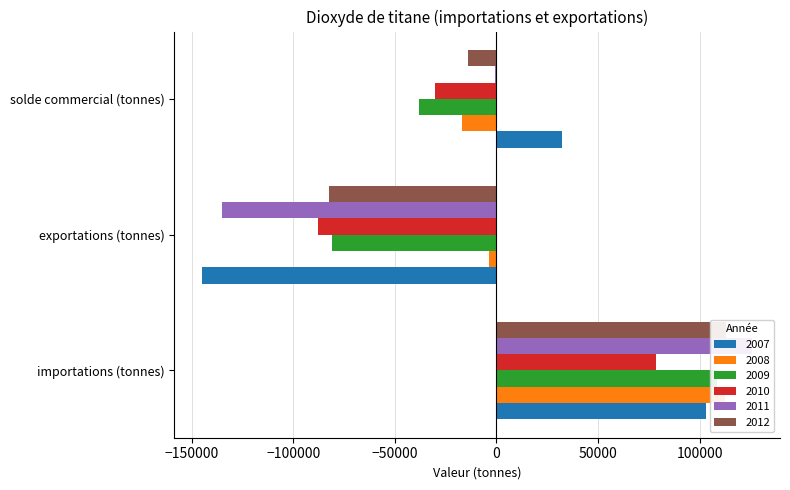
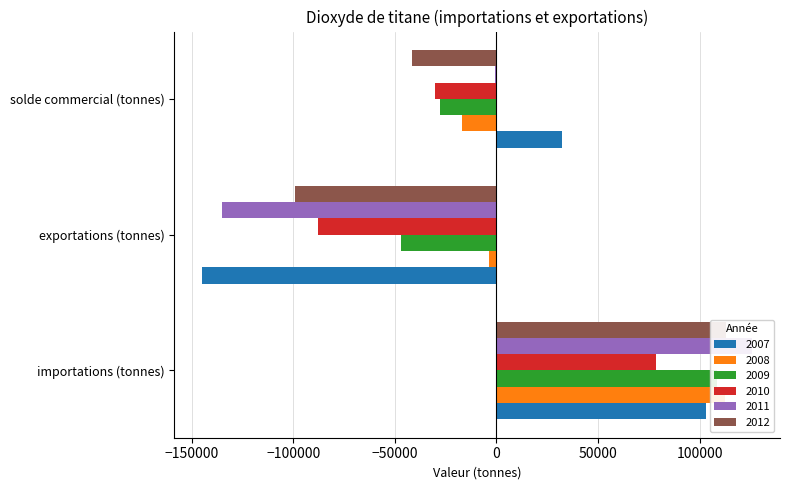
  {
    "2007": {
      "solde commercial (tonnes)": 32000,
      "exportations (tonnes)": -145000,
      "importations (tonnes)": 103000
    },
    "2008": {
      "solde commercial (tonnes)": -17000,
      "exportations (tonnes)": -4000
    },
    "2009": {
-     "solde commercial (tonnes)": -38000,
-     "exportations (tonnes)": -81000
+     "solde commercial (tonnes)": -28000,
+     "exportations (tonnes)": -47000
    },
    "2010": {
      "solde commercial (tonnes)": -30000,
      "exportations (tonnes)": -88000,
      "importations (tonnes)": 78000
    },
    "2011": {
      "exportations (tonnes)": -135000
    },
    "2012": {
-     "solde commercial (tonnes)": -14000,
-     "exportations (tonnes)": -82000
+     "solde commercial (tonnes)": -42000,
+     "exportations (tonnes)": -99000
    }
  }
